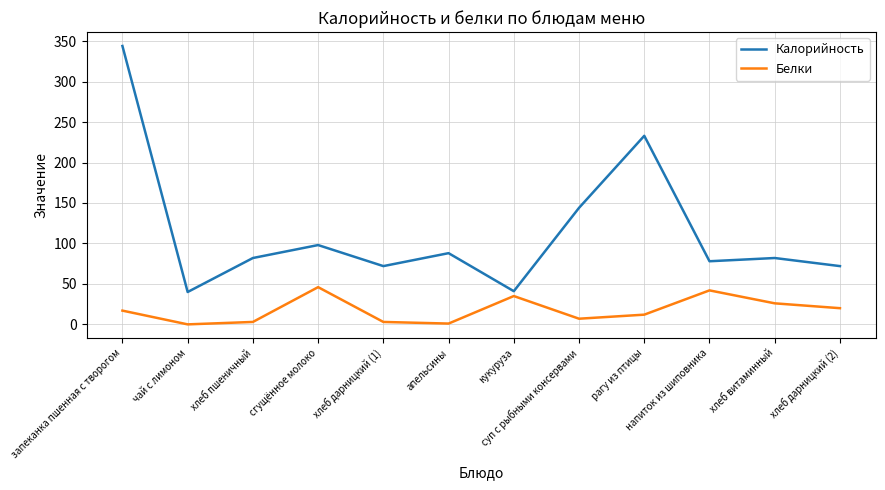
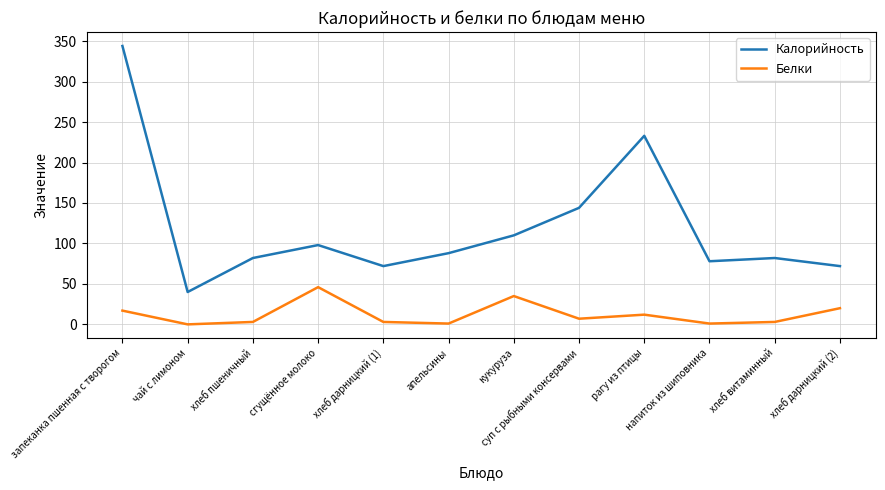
  {
    "Калорийность": {
      "запеканка пшенная с творогом": 340,
      "чай с лимоном": 40,
      "хлеб пшеничный": 80,
      "сгущённое молоко": 100,
      "хлеб дарницкий (1)": 70,
      "апельсины": 90,
-     "кукуруза": 40,
+     "кукуруза": 110,
      "суп с рыбными консервами": 140,
      "рагу из птицы": 230,
      "напиток из шиповника": 80,
      "хлеб витаминный": 80,
      "хлеб дарницкий (2)": 70
    },
    "Белки": {
      "запеканка пшенная с творогом": 20,
      "чай с лимоном": 0,
      "хлеб пшеничный": 0,
      "сгущённое молоко": 50,
      "хлеб дарницкий (1)": 0,
      "апельсины": 0,
      "кукуруза": 40,
      "суп с рыбными консервами": 10,
      "рагу из птицы": 10,
-     "напиток из шиповника": 40,
-     "хлеб витаминный": 30,
+     "напиток из шиповника": 0,
+     "хлеб витаминный": 0,
      "хлеб дарницкий (2)": 20
    }
  }
